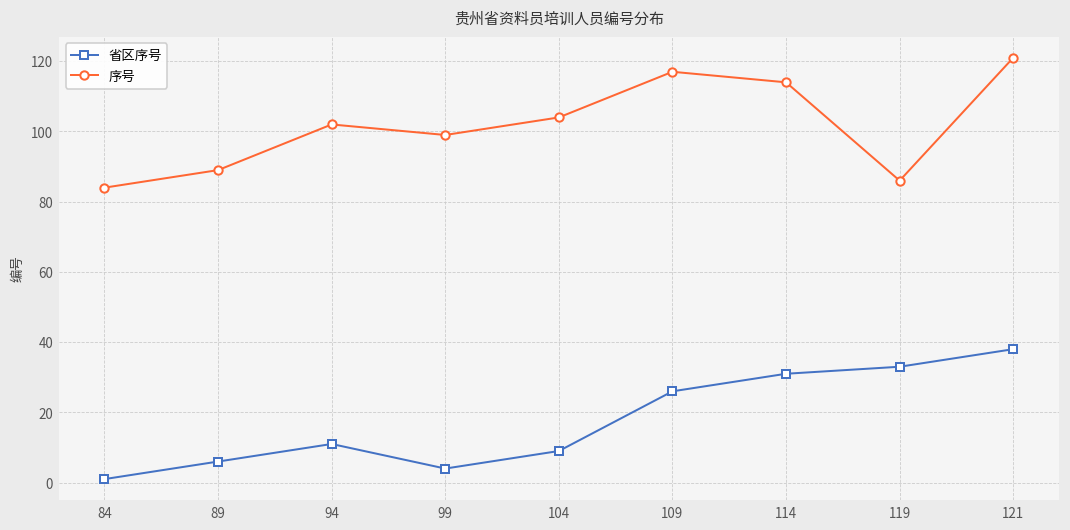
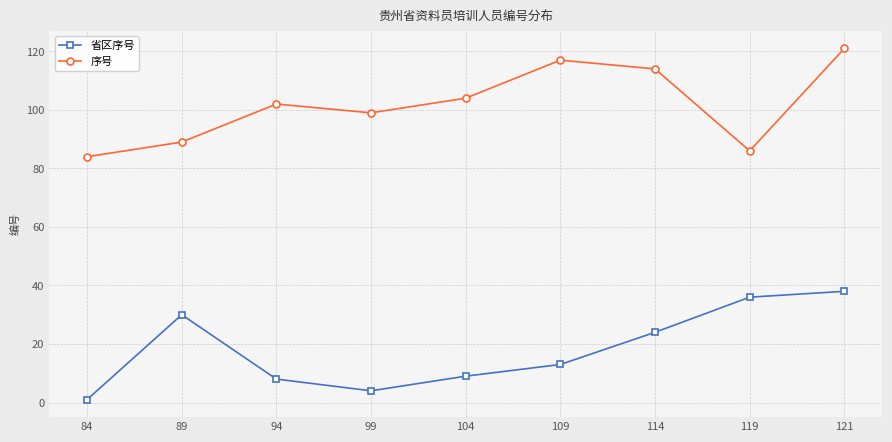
  {
    "省区序号": {
      "84": 1,
-     "89": 6,
-     "94": 11,
+     "89": 30,
+     "94": 8,
      "99": 4,
      "104": 9,
-     "109": 26,
-     "114": 31,
-     "119": 33,
+     "109": 13,
+     "114": 24,
+     "119": 36,
      "121": 38
    },
    "序号": {
      "84": 84,
      "89": 89,
      "94": 102,
      "99": 99,
      "104": 104,
      "109": 117,
      "114": 114,
      "119": 86,
      "121": 121
    }
  }
